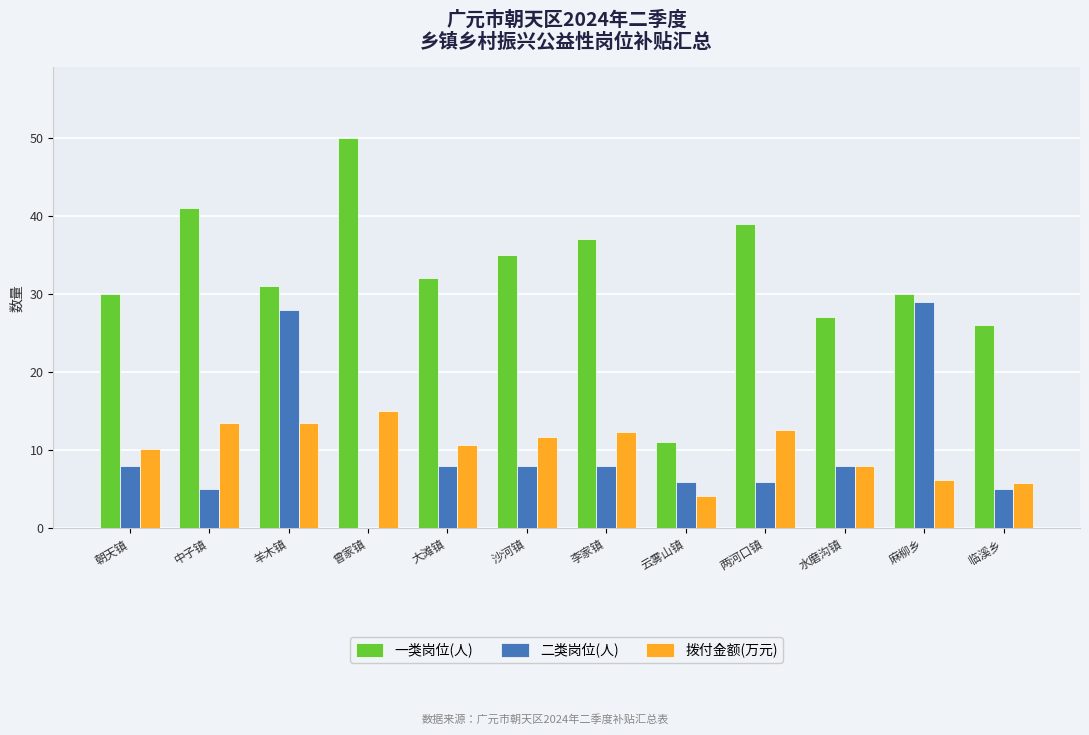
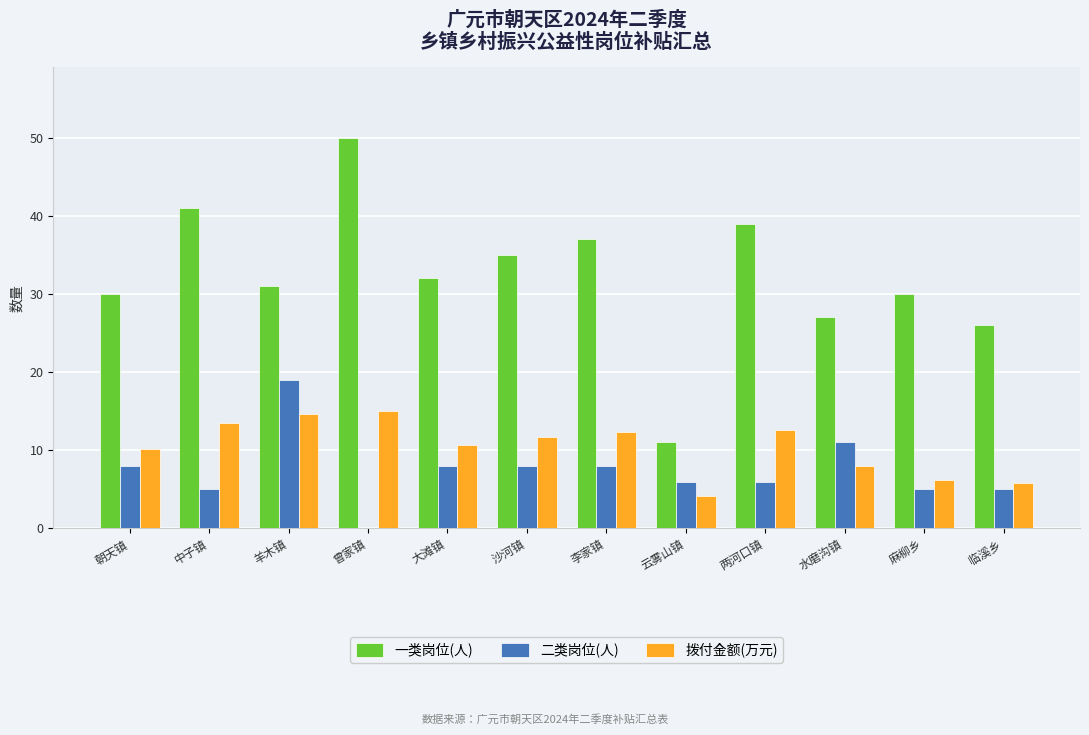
  {
    "一类岗位(人)": {
      "朝天镇": 30,
      "中子镇": 41,
      "羊木镇": 31,
      "曾家镇": 50,
      "大滩镇": 32,
      "沙河镇": 35,
      "李家镇": 37,
      "云雾山镇": 11,
      "两河口镇": 39,
      "水磨沟镇": 27,
      "麻柳乡": 30,
      "临溪乡": 26
    },
    "二类岗位(人)": {
      "朝天镇": 8,
      "中子镇": 5,
-     "羊木镇": 28,
+     "羊木镇": 19,
      "曾家镇": 0,
      "大滩镇": 8,
      "沙河镇": 8,
      "李家镇": 8,
      "云雾山镇": 6,
      "两河口镇": 6,
-     "水磨沟镇": 8,
-     "麻柳乡": 29,
+     "水磨沟镇": 11,
+     "麻柳乡": 5,
      "临溪乡": 5
    },
    "拨付金额(万元)": {
      "朝天镇": 10,
      "中子镇": 14,
-     "羊木镇": 14,
+     "羊木镇": 15,
      "曾家镇": 15,
      "大滩镇": 11,
      "沙河镇": 12,
      "李家镇": 12,
      "云雾山镇": 4,
      "两河口镇": 13,
      "水磨沟镇": 8,
      "麻柳乡": 6,
      "临溪乡": 6
    }
  }
